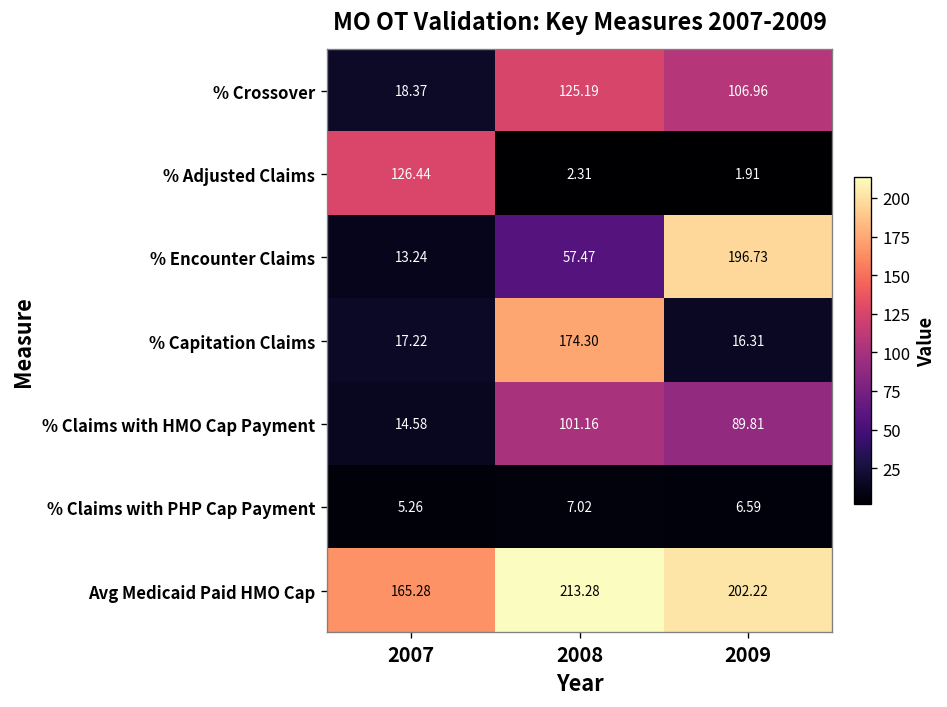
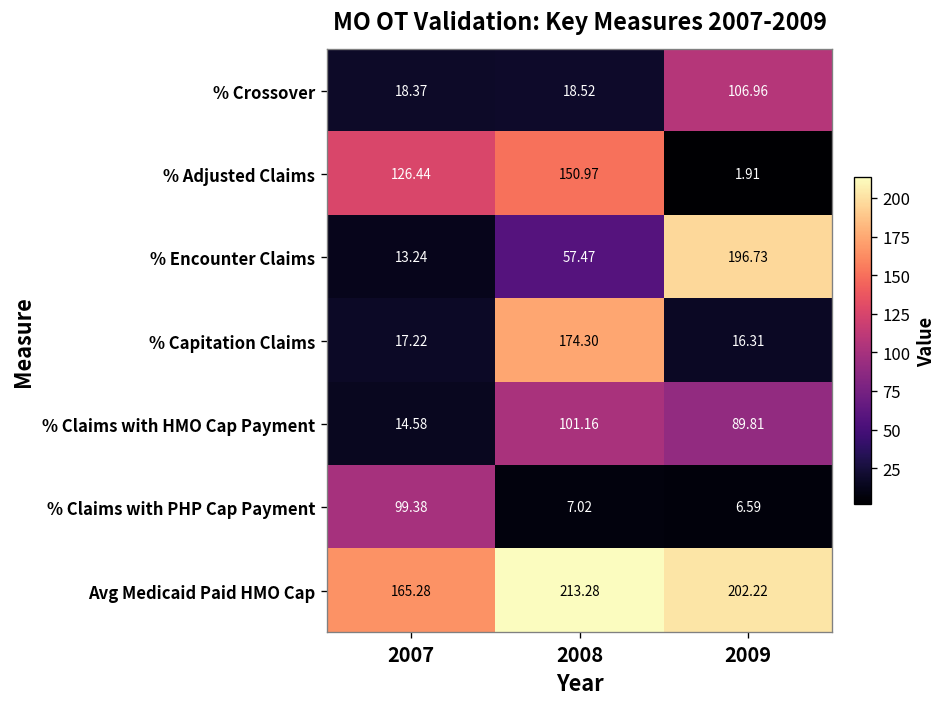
  {
    "% Crossover": {
      "2007": 18.37,
-     "2008": 125.19,
+     "2008": 18.52,
      "2009": 106.96
    },
    "% Adjusted Claims": {
      "2007": 126.44,
-     "2008": 2.31,
+     "2008": 150.97,
      "2009": 1.91
    },
    "% Encounter Claims": {
      "2007": 13.24,
      "2008": 57.47,
      "2009": 196.73
    },
    "% Capitation Claims": {
      "2007": 17.22,
      "2008": 174.30,
      "2009": 16.31
    },
    "% Claims with HMO Cap Payment": {
      "2007": 14.58,
      "2008": 101.16,
      "2009": 89.81
    },
    "% Claims with PHP Cap Payment": {
-     "2007": 5.26,
+     "2007": 99.38,
      "2008": 7.02,
      "2009": 6.59
    },
    "Avg Medicaid Paid HMO Cap": {
      "2007": 165.28,
      "2008": 213.28,
      "2009": 202.22
    }
  }
